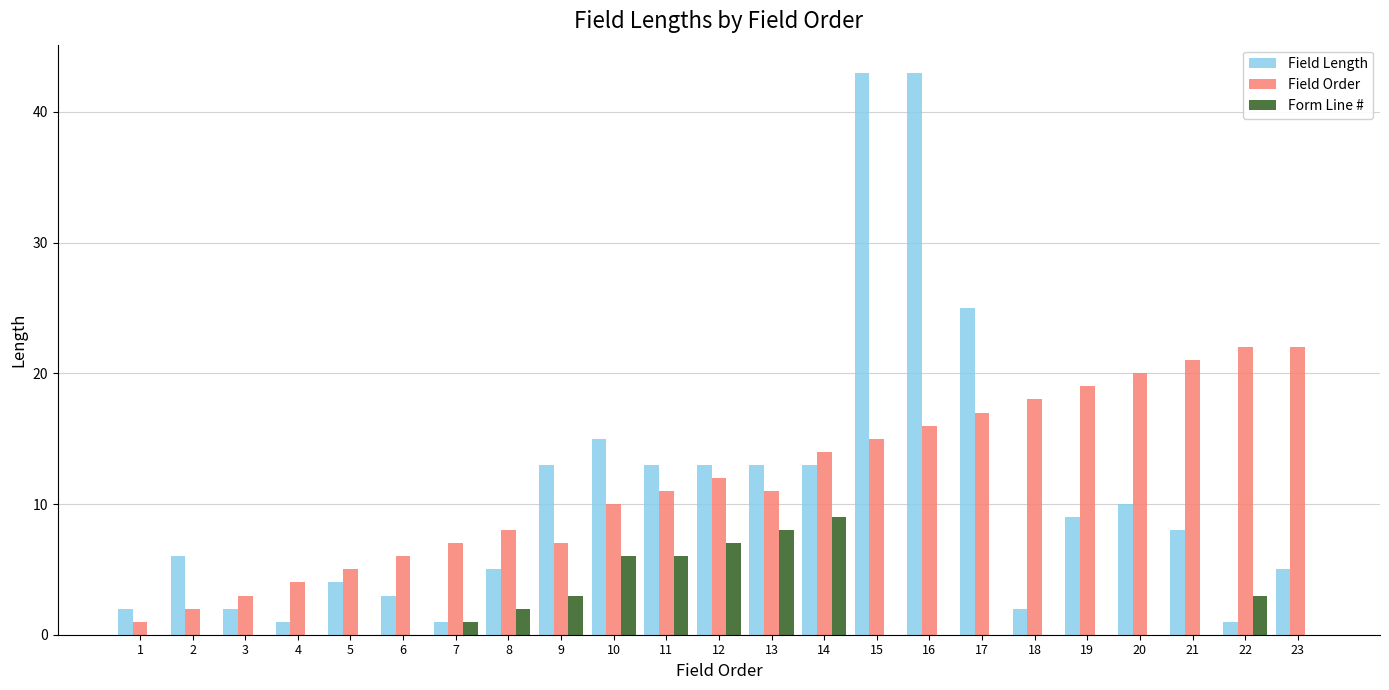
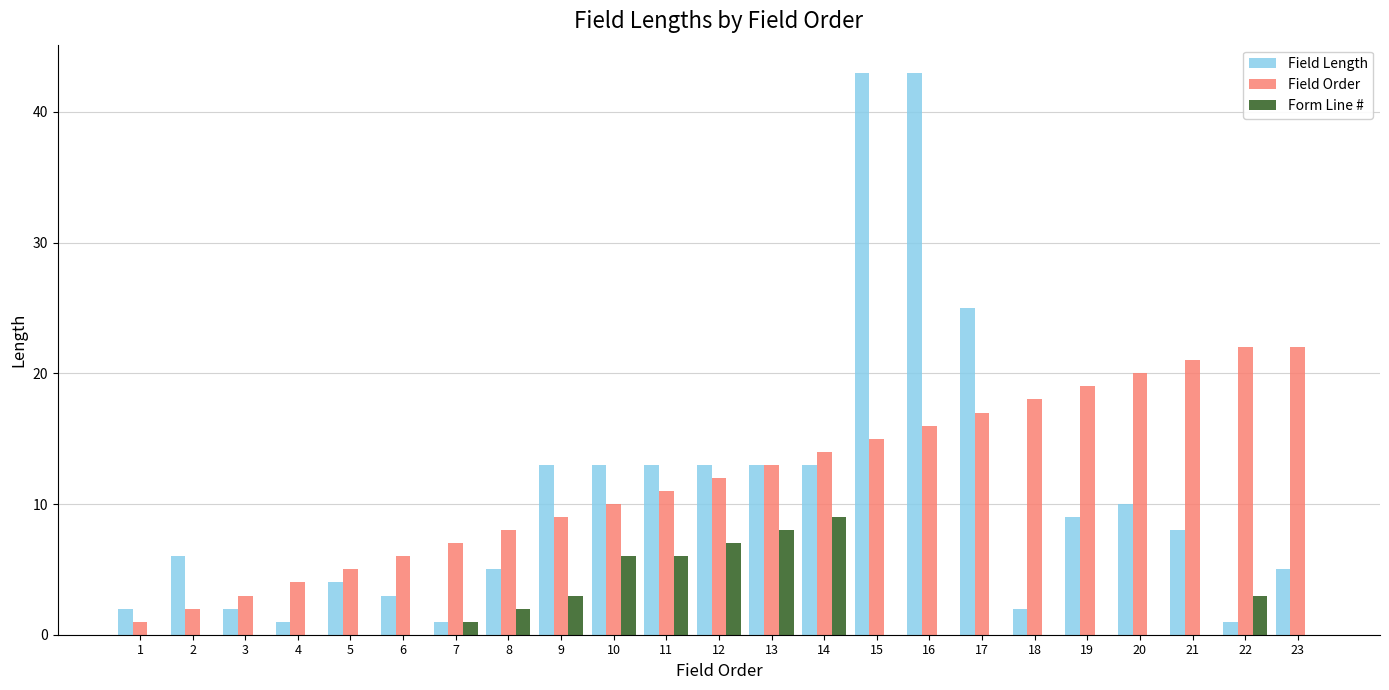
  {
    "Field Length": {
      "1": 2,
      "2": 6,
      "3": 2,
      "4": 1,
      "5": 4,
      "6": 3,
      "7": 1,
      "8": 5,
      "9": 13,
-     "10": 15,
+     "10": 13,
      "11": 13,
      "12": 13,
      "13": 13,
      "14": 13,
      "15": 43,
      "16": 43,
      "17": 25,
      "18": 2,
      "19": 9,
      "20": 10,
      "21": 8,
      "22": 1,
      "23": 5
    },
    "Field Order": {
      "1": 1,
      "2": 2,
      "3": 3,
      "4": 4,
      "5": 5,
      "6": 6,
      "7": 7,
      "8": 8,
-     "9": 7,
+     "9": 9,
      "10": 10,
      "11": 11,
      "12": 12,
-     "13": 11,
+     "13": 13,
      "14": 14,
      "15": 15,
      "16": 16,
      "17": 17,
      "18": 18,
      "19": 19,
      "20": 20,
      "21": 21,
      "22": 22,
      "23": 22
    },
    "Form Line #": {
      "1": 0,
      "2": 0,
      "3": 0,
      "4": 0,
      "5": 0,
      "6": 0,
      "7": 1,
      "8": 2,
      "9": 3,
      "10": 6,
      "11": 6,
      "12": 7,
      "13": 8,
      "14": 9,
      "15": 0,
      "16": 0,
      "17": 0,
      "18": 0,
      "19": 0,
      "20": 0,
      "21": 0,
      "22": 3,
      "23": 0
    }
  }
